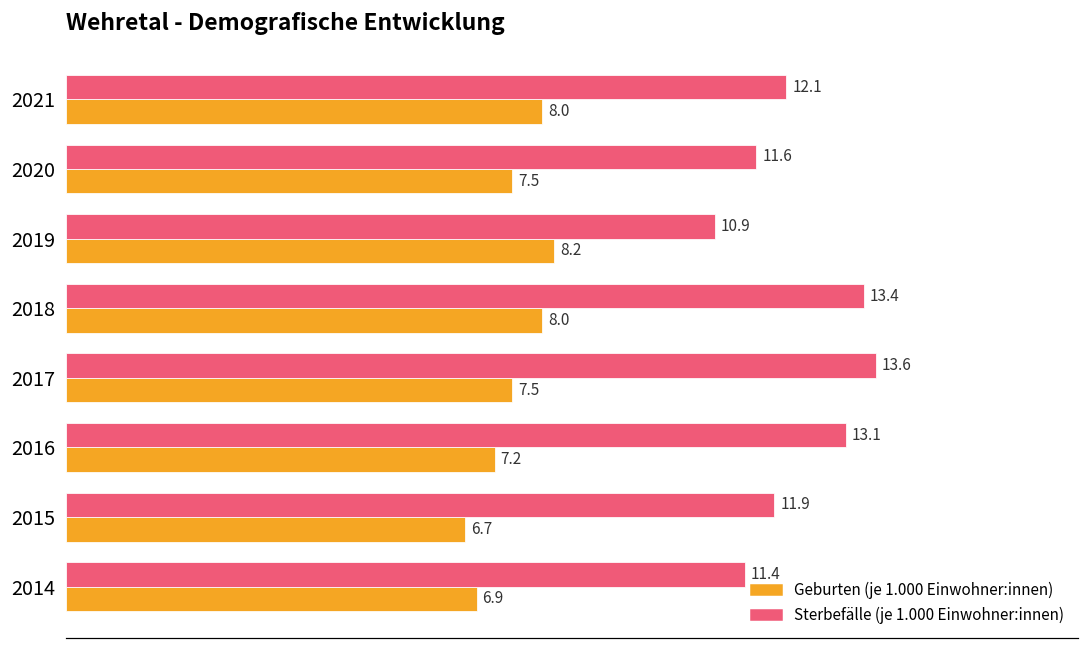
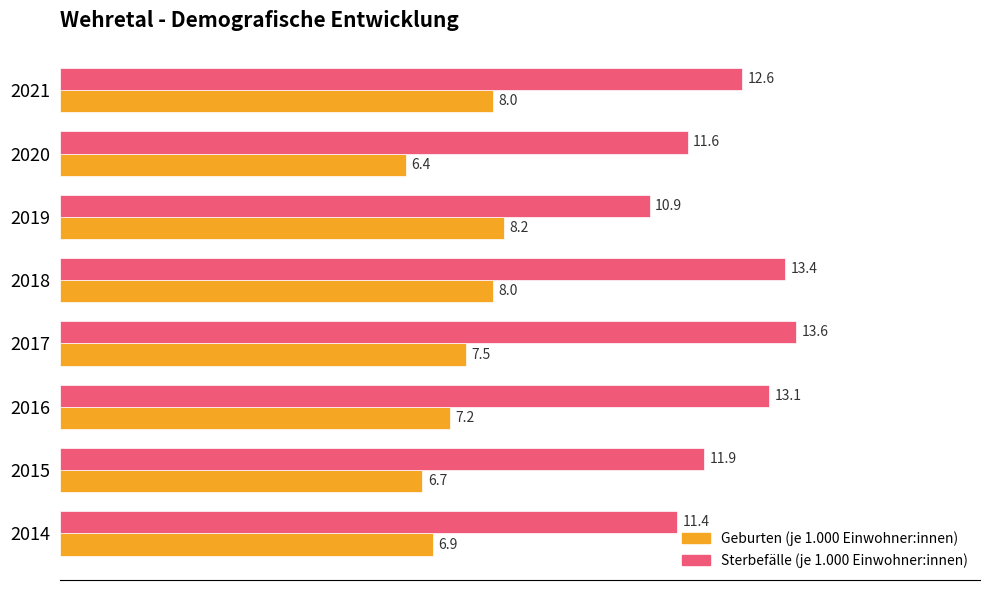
  {
    "Geburten (je 1.000 Einwohner:innen)": {
      "2021": 8.0,
-     "2020": 7.5,
+     "2020": 6.4,
      "2019": 8.2,
      "2018": 8.0,
      "2017": 7.5,
      "2016": 7.2,
      "2015": 6.7,
      "2014": 6.9
    },
    "Sterbefälle (je 1.000 Einwohner:innen)": {
-     "2021": 12.1,
+     "2021": 12.6,
      "2020": 11.6,
      "2019": 10.9,
      "2018": 13.4,
      "2017": 13.6,
      "2016": 13.1,
      "2015": 11.9,
      "2014": 11.4
    }
  }
